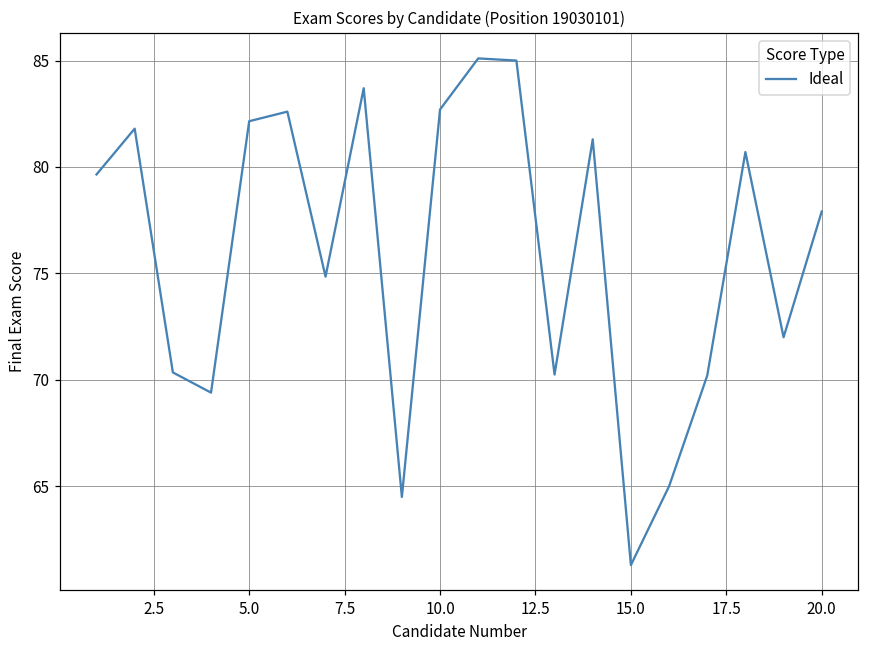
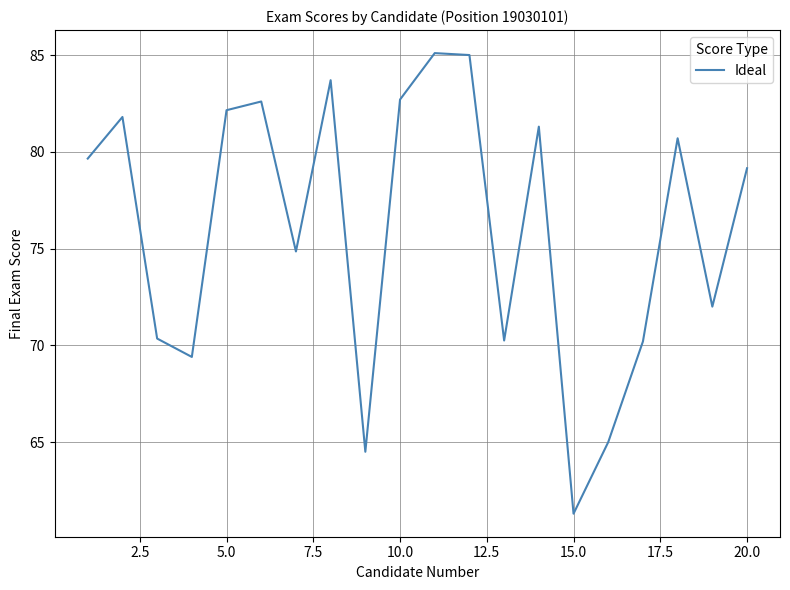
  {
    "5.0": 82.2,
    "10.0": 82.7,
    "15.0": 61.3,
-   "20.0": 77.9
+   "20.0": 79.2
  }
